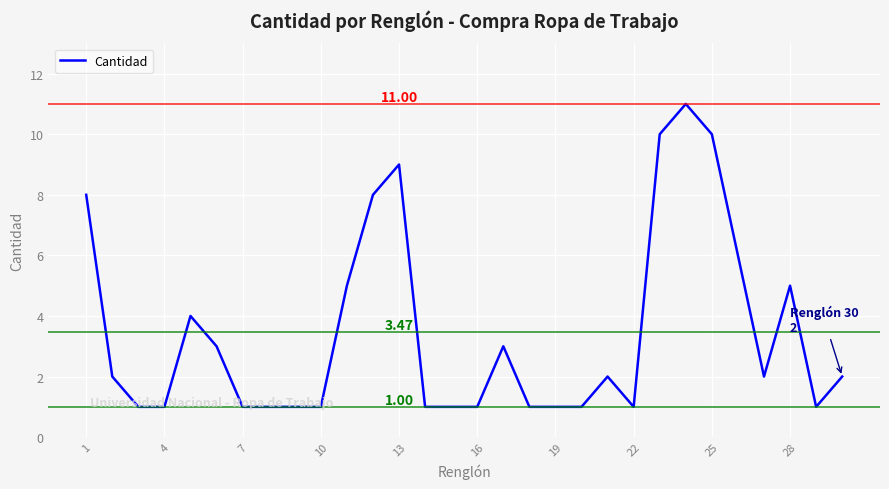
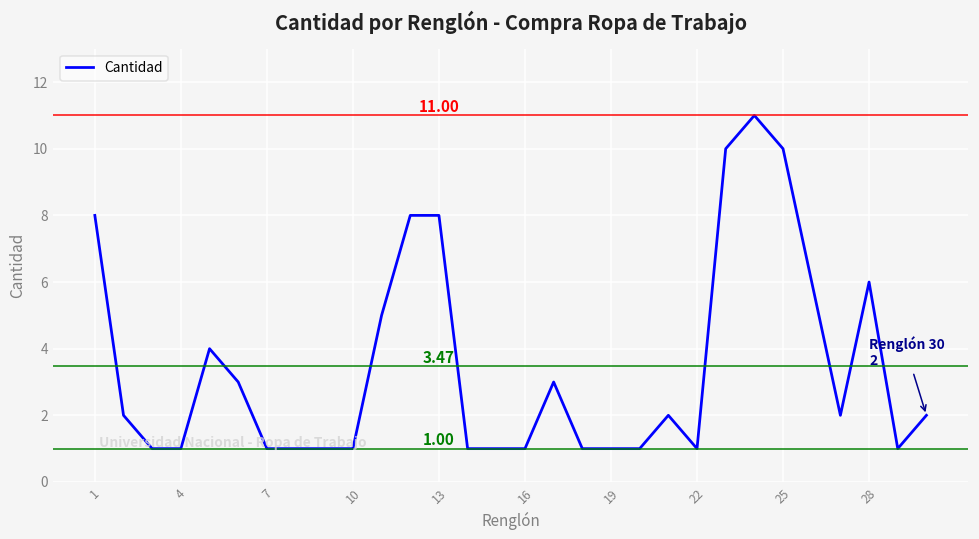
  {
    "1": 8,
    "4": 1,
    "7": 1,
    "10": 1,
-   "13": 9,
+   "13": 8,
    "16": 1,
    "19": 1,
    "22": 1,
    "25": 10,
-   "28": 5
+   "28": 6
  }
